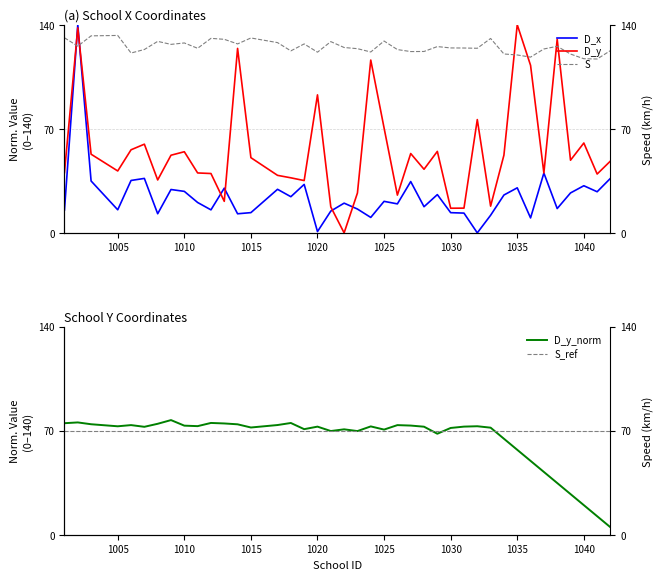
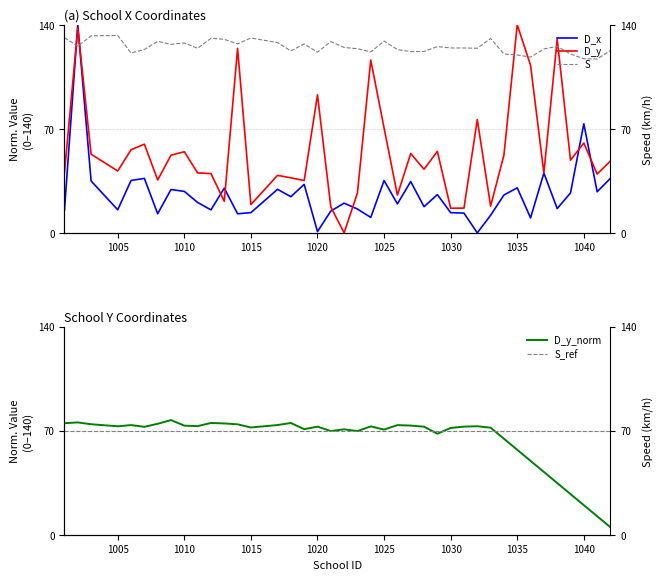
  {
    "(a) School X Coordinates": {
      "D_x": {
        "1005": 16,
        "1010": 28,
        "1015": 14,
        "1020": 1,
-       "1025": 21,
+       "1025": 35,
        "1030": 14,
        "1035": 30,
-       "1040": 32
+       "1040": 73
      },
      "D_y": {
        "1005": 42,
        "1010": 55,
-       "1015": 51,
+       "1015": 19,
        "1020": 93,
        "1025": 71,
        "1030": 17,
        "1035": 140,
        "1040": 60
      },
      "S": {
        "1005": 133,
        "1010": 128,
        "1015": 131,
        "1020": 122,
        "1025": 129,
        "1030": 124,
        "1035": 120,
        "1040": 117
      }
    },
    "School Y Coordinates": {
      "1005": 73,
      "1010": 73,
      "1015": 72,
      "1020": 73,
      "1025": 71,
      "1030": 72,
      "1035": 57,
      "1040": 20
    }
  }
